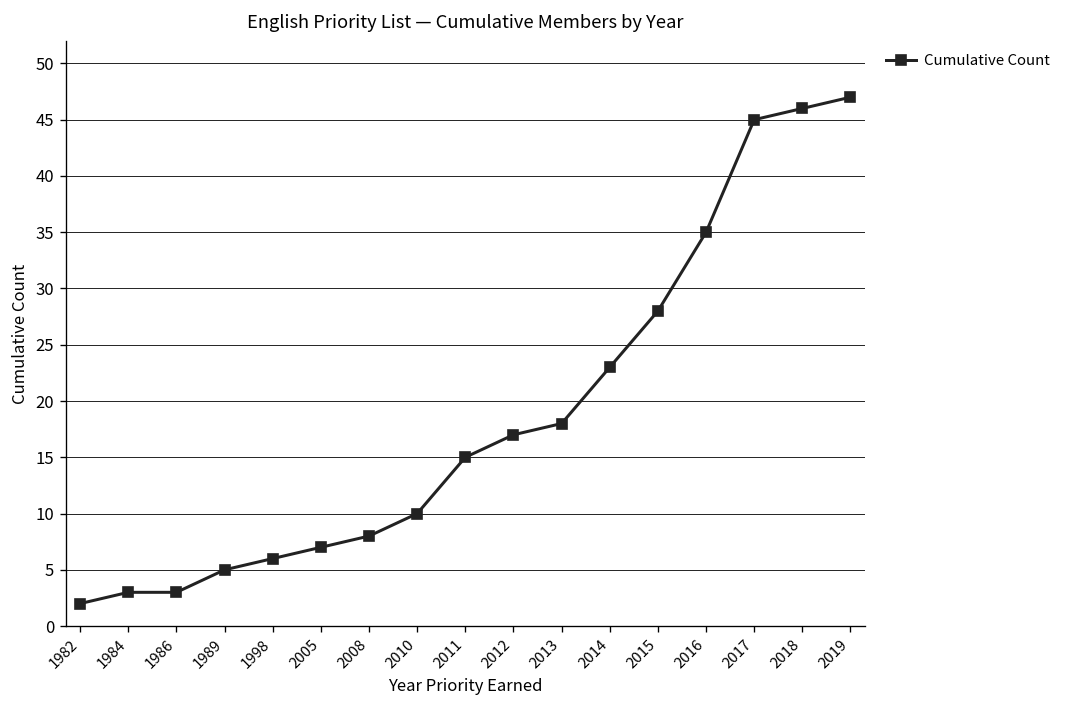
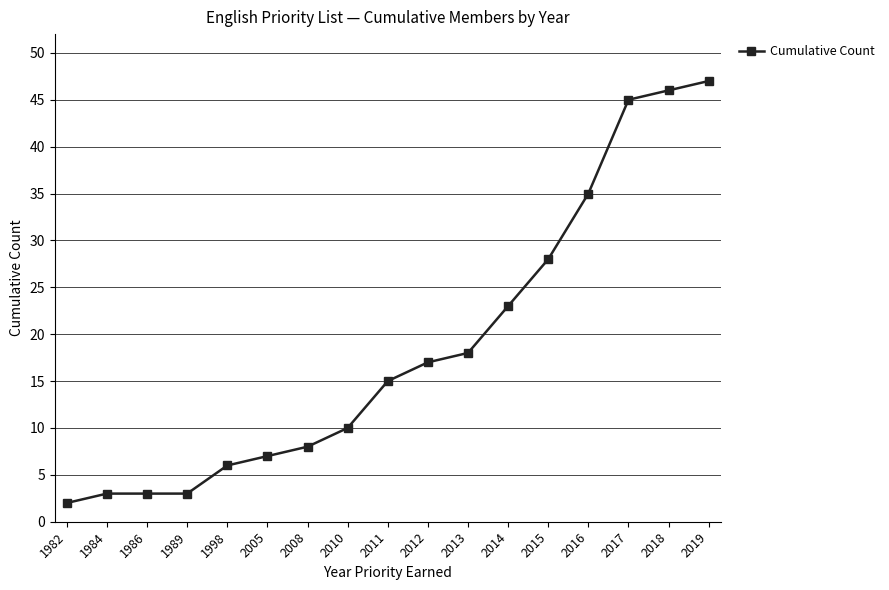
  {
    "1982": 2,
    "1984": 3,
    "1986": 3,
-   "1989": 5,
+   "1989": 3,
    "1998": 6,
    "2005": 7,
    "2008": 8,
    "2010": 10,
    "2011": 15,
    "2012": 17,
    "2013": 18,
    "2014": 23,
    "2015": 28,
    "2016": 35,
    "2017": 45,
    "2018": 46,
    "2019": 47
  }
